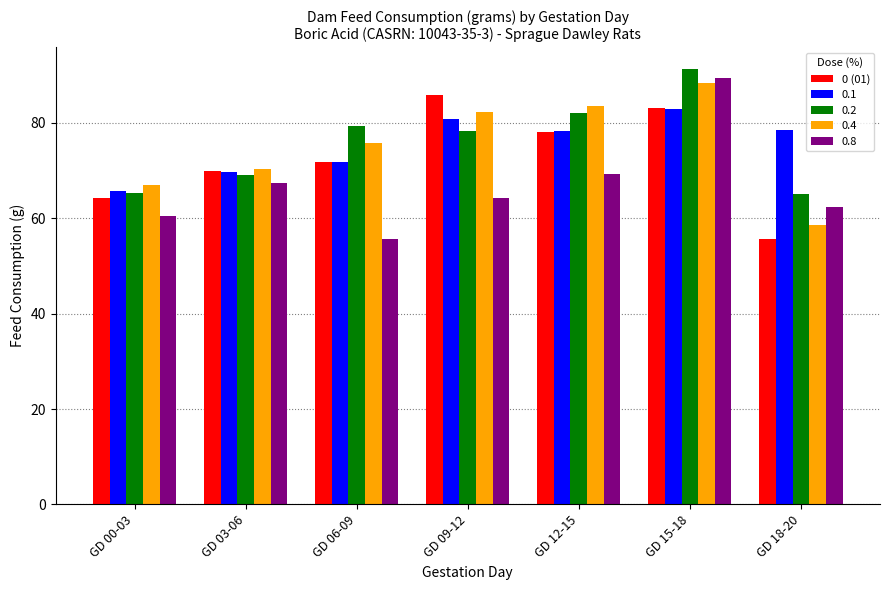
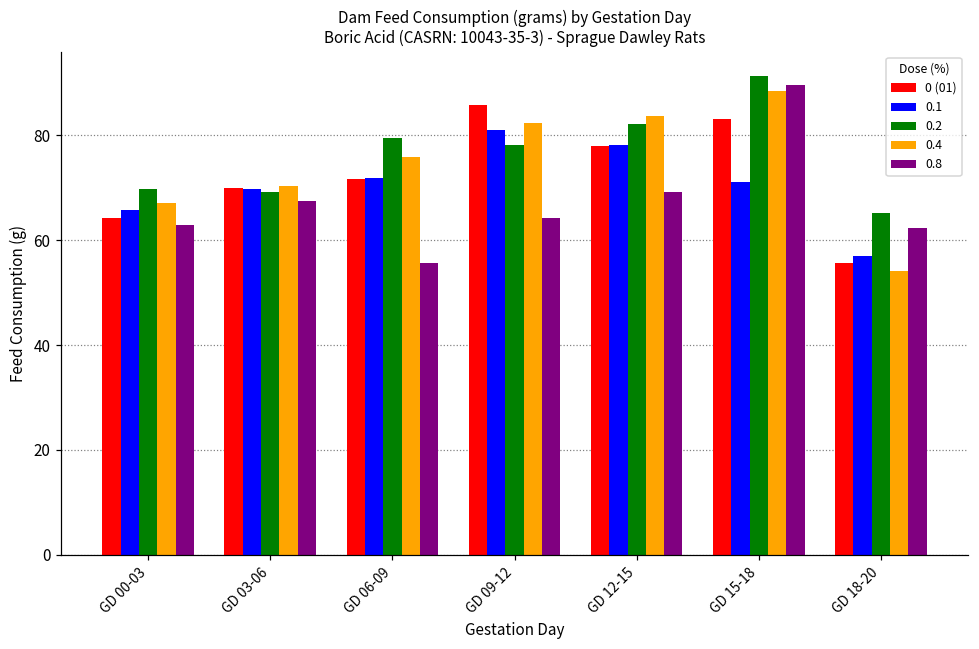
  {
    "0 (01)": {
      "GD 00-03": 64,
      "GD 03-06": 70,
      "GD 06-09": 72,
      "GD 09-12": 86,
      "GD 12-15": 78,
      "GD 15-18": 83,
      "GD 18-20": 56
    },
    "0.1": {
      "GD 00-03": 66,
      "GD 03-06": 70,
      "GD 06-09": 72,
      "GD 09-12": 81,
      "GD 12-15": 78,
-     "GD 15-18": 83,
-     "GD 18-20": 79
+     "GD 15-18": 71,
+     "GD 18-20": 57
    },
    "0.2": {
-     "GD 00-03": 65,
+     "GD 00-03": 70,
      "GD 03-06": 69,
      "GD 06-09": 79,
      "GD 09-12": 78,
      "GD 12-15": 82,
      "GD 15-18": 91,
      "GD 18-20": 65
    },
    "0.4": {
      "GD 00-03": 67,
      "GD 03-06": 70,
      "GD 06-09": 76,
      "GD 09-12": 82,
      "GD 12-15": 84,
      "GD 15-18": 88,
-     "GD 18-20": 59
+     "GD 18-20": 54
    },
    "0.8": {
-     "GD 00-03": 60,
+     "GD 00-03": 63,
      "GD 03-06": 67,
      "GD 06-09": 56,
      "GD 09-12": 64,
      "GD 12-15": 69,
      "GD 15-18": 90,
      "GD 18-20": 62
    }
  }
